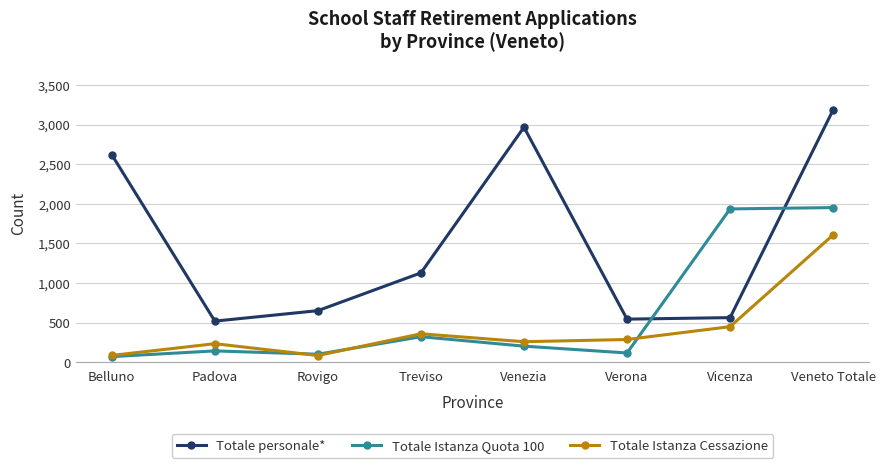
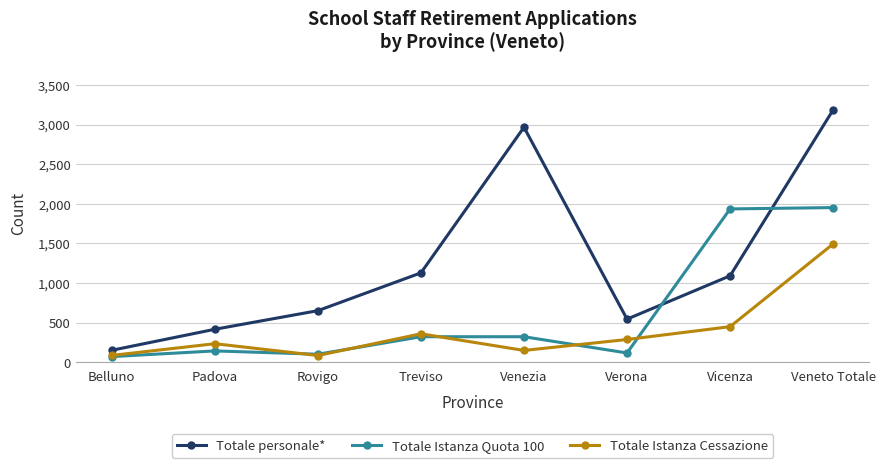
  {
    "Totale personale*": {
-     "Belluno": "2,600",
-     "Padova": "500",
+     "Belluno": "200",
+     "Padova": "400",
      "Rovigo": "700",
      "Treviso": "1,100",
      "Venezia": "3,000",
      "Verona": "500",
-     "Vicenza": "600",
+     "Vicenza": "1,100",
      "Veneto Totale": "3,200"
    },
    "Totale Istanza Quota 100": {
      "Padova": "100",
      "Treviso": "300",
-     "Venezia": "200",
+     "Venezia": "300",
      "Verona": "100",
      "Vicenza": "1,900",
      "Veneto Totale": "2,000"
    },
    "Totale Istanza Cessazione": {
      "Padova": "200",
      "Treviso": "400",
-     "Venezia": "300",
+     "Venezia": "200",
      "Verona": "300",
      "Vicenza": "500",
-     "Veneto Totale": "1,600"
+     "Veneto Totale": "1,500"
    }
  }
